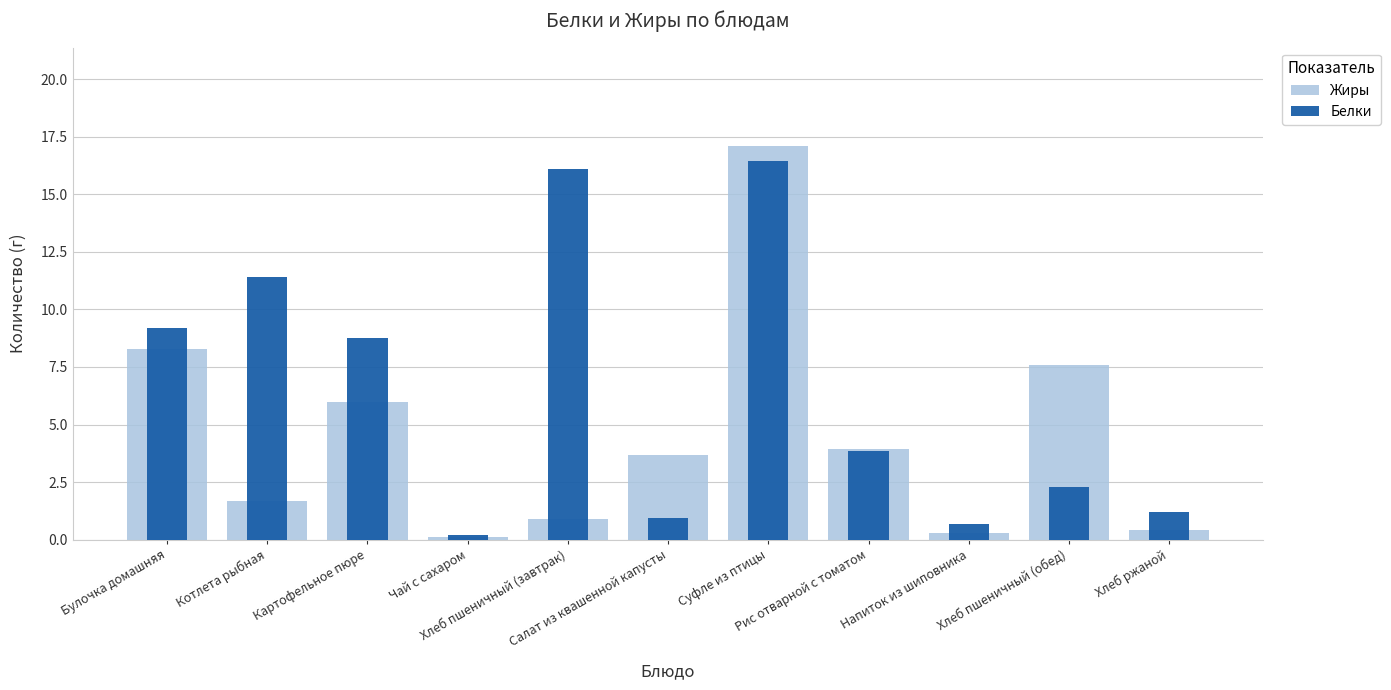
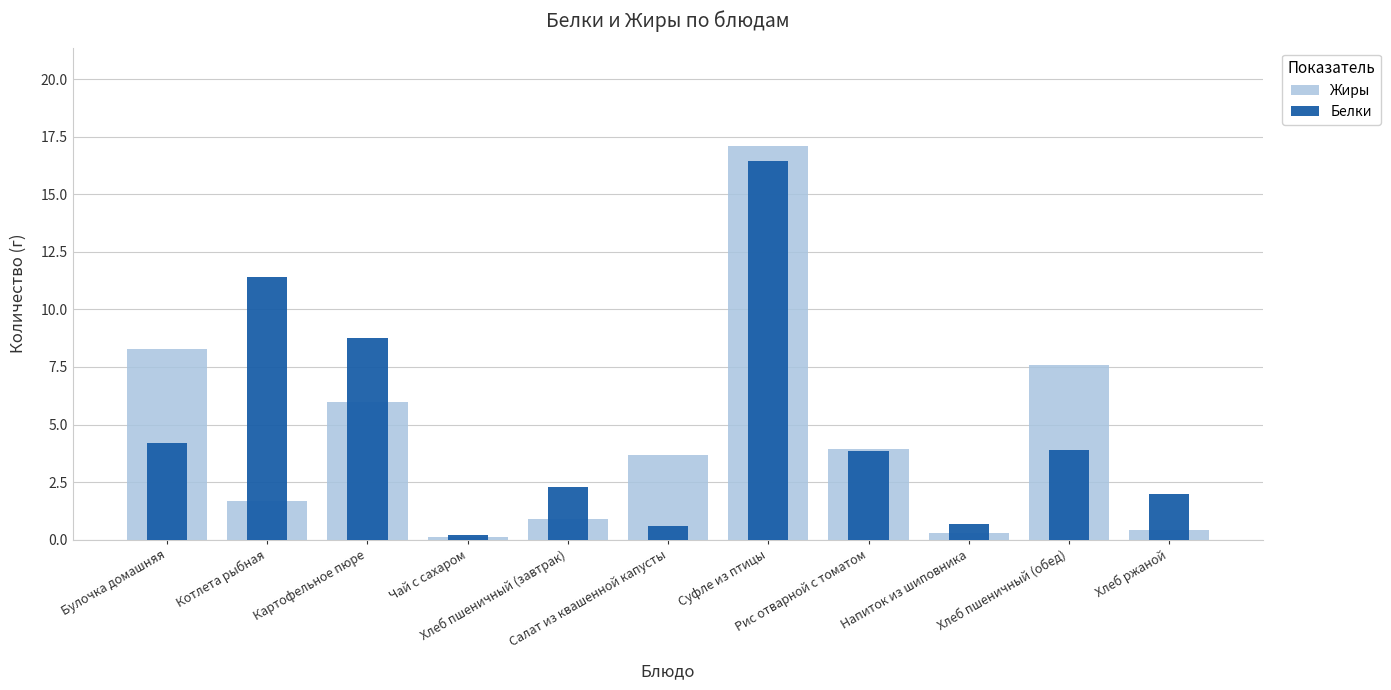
  {
    "Жиры": {
      "Салат из квашенной капусты": 3.7,
      "Суфле из птицы": 17.1,
      "Рис отварной с томатом": 3.9,
      "Хлеб пшеничный (обед)": 7.6
    },
    "Белки": {
-     "Булочка домашняя": 9.2,
+     "Булочка домашняя": 4.2,
      "Котлета рыбная": 11.4,
      "Картофельное пюре": 8.8,
      "Чай с сахаром": 0.2,
-     "Хлеб пшеничный (завтрак)": 16.1,
-     "Салат из квашенной капусты": 1.0,
+     "Хлеб пшеничный (завтрак)": 2.3,
+     "Салат из квашенной капусты": 0.6,
      "Напиток из шиповника": 0.7,
-     "Хлеб пшеничный (обед)": 2.3,
-     "Хлеб ржаной": 1.2
+     "Хлеб пшеничный (обед)": 3.9,
+     "Хлеб ржаной": 2.0
    }
  }
